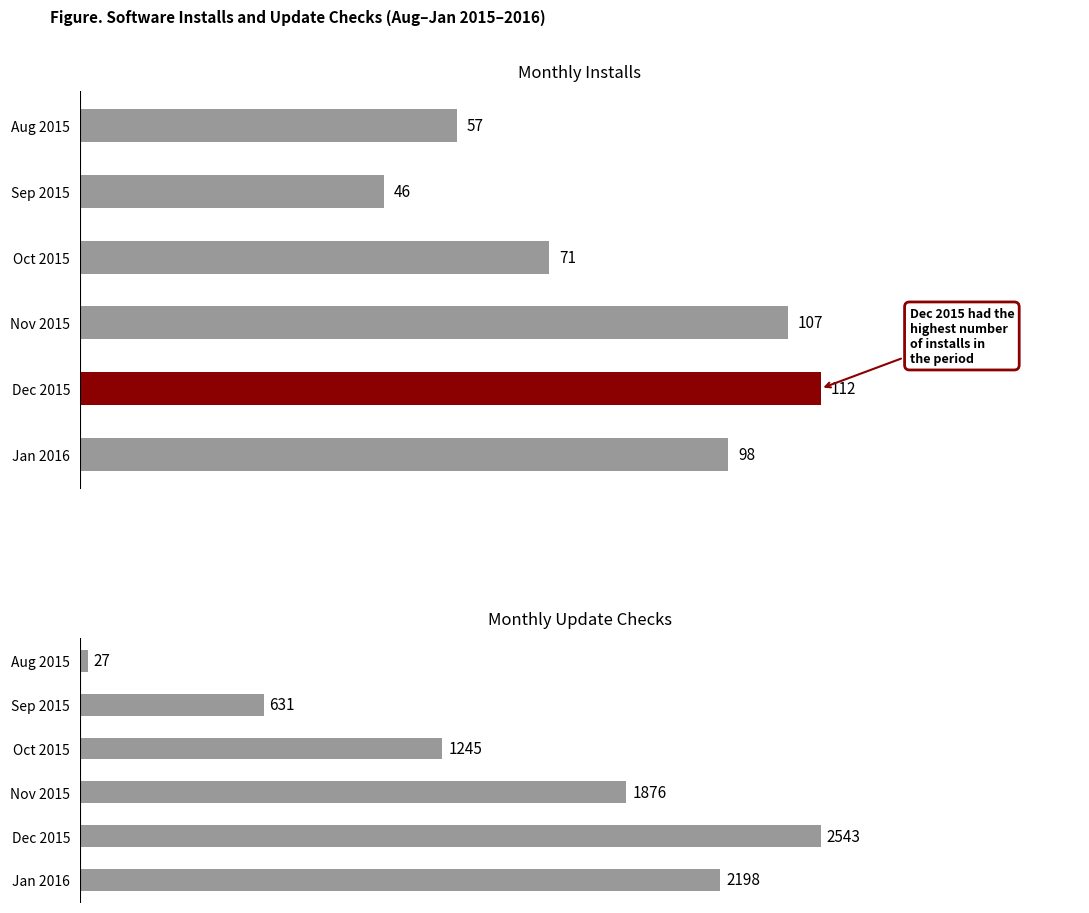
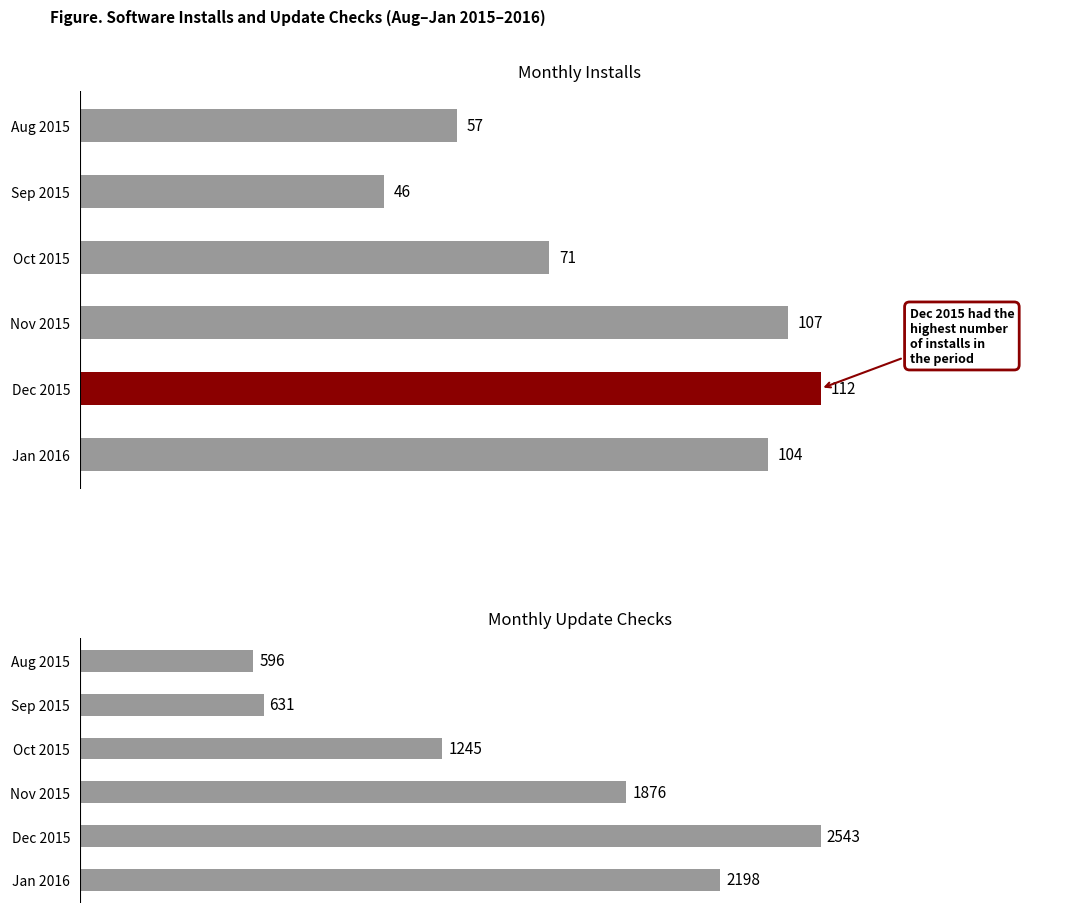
  {
    "Monthly Installs": {
      "Aug 2015": 57,
      "Sep 2015": 46,
      "Oct 2015": 71,
      "Nov 2015": 107,
-     "Jan 2016": 98
+     "Jan 2016": 104
    },
    "Monthly Update Checks": {
-     "Aug 2015": 27,
+     "Aug 2015": 596,
      "Sep 2015": 631,
      "Oct 2015": 1245,
      "Nov 2015": 1876,
      "Dec 2015": 2543,
      "Jan 2016": 2198
    }
  }
